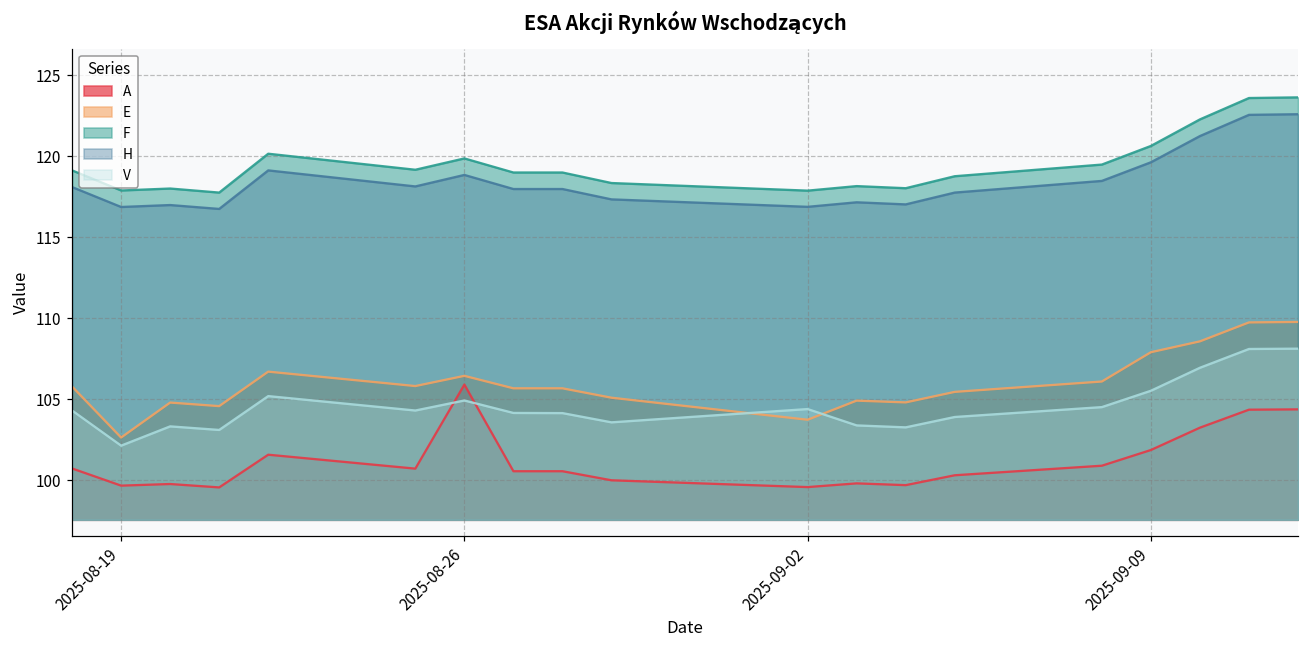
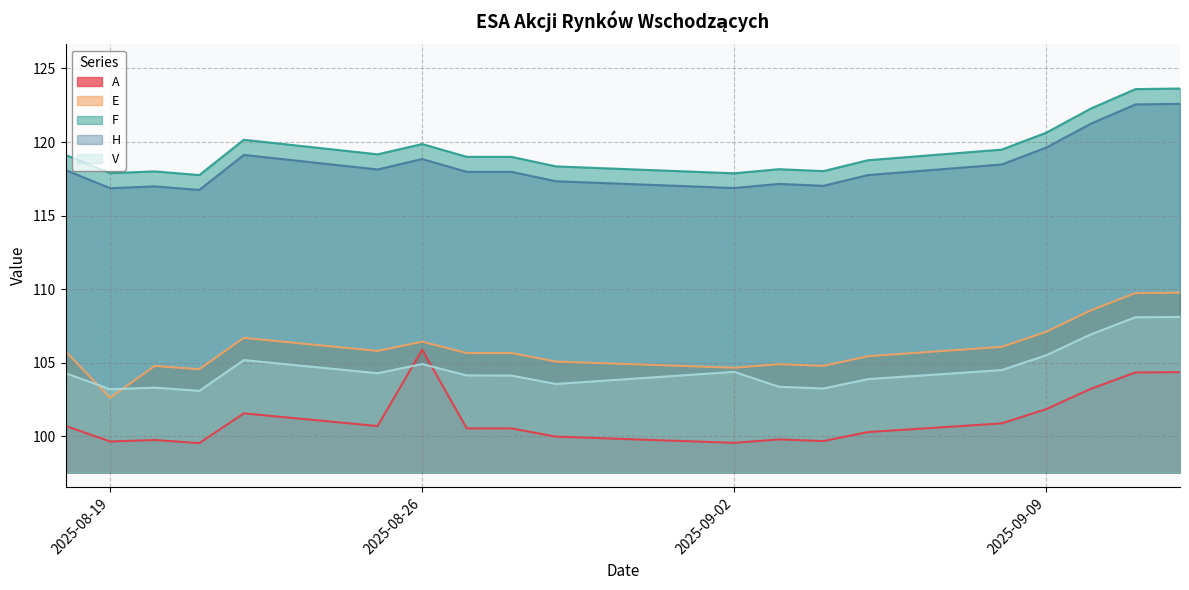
  {
    "A": {
      "2025-08-19": 99.7,
      "2025-08-26": 105.9,
      "2025-09-02": 99.6,
      "2025-09-09": 101.9
    },
    "E": {
      "2025-08-19": 102.6,
      "2025-08-26": 106.4,
-     "2025-09-02": 103.7,
-     "2025-09-09": 107.9
+     "2025-09-02": 104.7,
+     "2025-09-09": 107.1
    },
    "V": {
-     "2025-08-19": 102.1,
+     "2025-08-19": 103.2,
      "2025-08-26": 104.9,
      "2025-09-02": 104.4,
      "2025-09-09": 105.5
    }
  }
